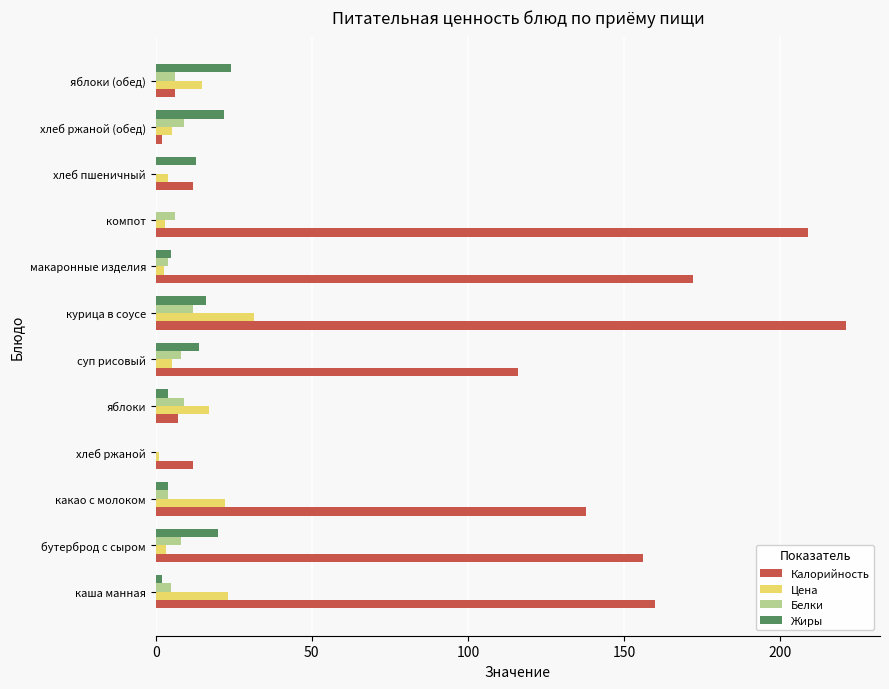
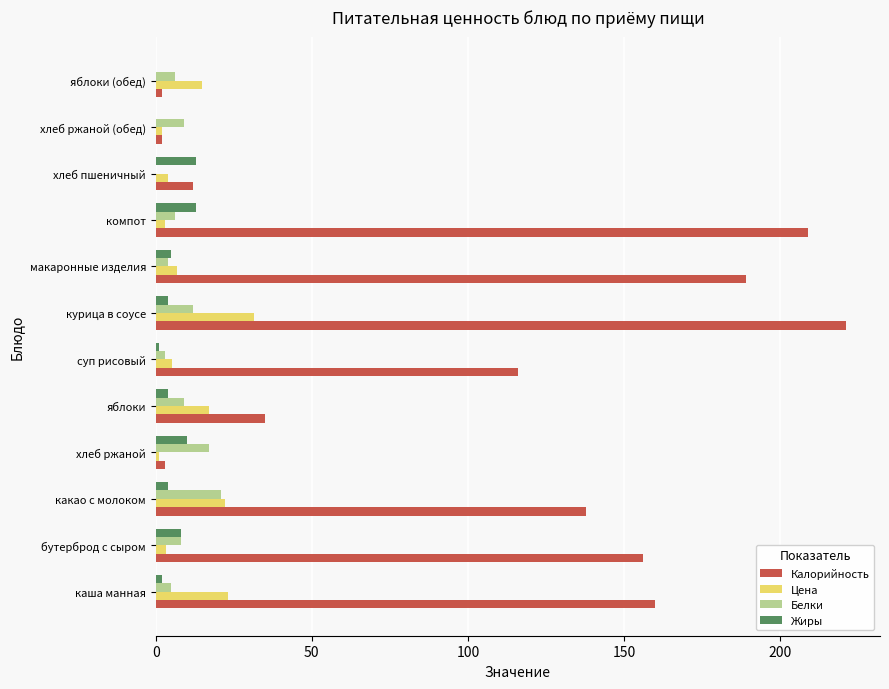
  {
    "Калорийность": {
-     "яблоки (обед)": 6,
+     "яблоки (обед)": 2,
      "хлеб ржаной (обед)": 2,
      "хлеб пшеничный": 12,
      "компот": 209,
-     "макаронные изделия": 172,
+     "макаронные изделия": 189,
      "курица в соусе": 221,
      "суп рисовый": 116,
-     "яблоки": 7,
-     "хлеб ржаной": 12,
+     "яблоки": 35,
+     "хлеб ржаной": 3,
      "какао с молоком": 138,
      "бутерброд с сыром": 156,
      "каша манная": 160
    },
    "Цена": {
      "яблоки (обед)": 15,
-     "хлеб ржаной (обед)": 5,
+     "хлеб ржаной (обед)": 2,
      "хлеб пшеничный": 4,
      "компот": 3,
-     "макаронные изделия": 3,
+     "макаронные изделия": 7,
      "курица в соусе": 32,
      "суп рисовый": 5,
      "яблоки": 17,
      "хлеб ржаной": 1,
      "какао с молоком": 22,
      "бутерброд с сыром": 3,
      "каша манная": 23
    },
    "Белки": {
      "яблоки (обед)": 6,
      "хлеб ржаной (обед)": 9,
      "хлеб пшеничный": 0,
      "компот": 6,
      "макаронные изделия": 4,
      "курица в соусе": 12,
-     "суп рисовый": 8,
+     "суп рисовый": 3,
      "яблоки": 9,
-     "хлеб ржаной": 0,
-     "какао с молоком": 4,
+     "хлеб ржаной": 17,
+     "какао с молоком": 21,
      "бутерброд с сыром": 8,
      "каша манная": 5
    },
    "Жиры": {
-     "яблоки (обед)": 24,
-     "хлеб ржаной (обед)": 22,
+     "яблоки (обед)": 0,
+     "хлеб ржаной (обед)": 0,
      "хлеб пшеничный": 13,
-     "компот": 0,
+     "компот": 13,
      "макаронные изделия": 5,
-     "курица в соусе": 16,
-     "суп рисовый": 14,
+     "курица в соусе": 4,
+     "суп рисовый": 1,
      "яблоки": 4,
-     "хлеб ржаной": 0,
+     "хлеб ржаной": 10,
      "какао с молоком": 4,
-     "бутерброд с сыром": 20,
+     "бутерброд с сыром": 8,
      "каша манная": 2
    }
  }
